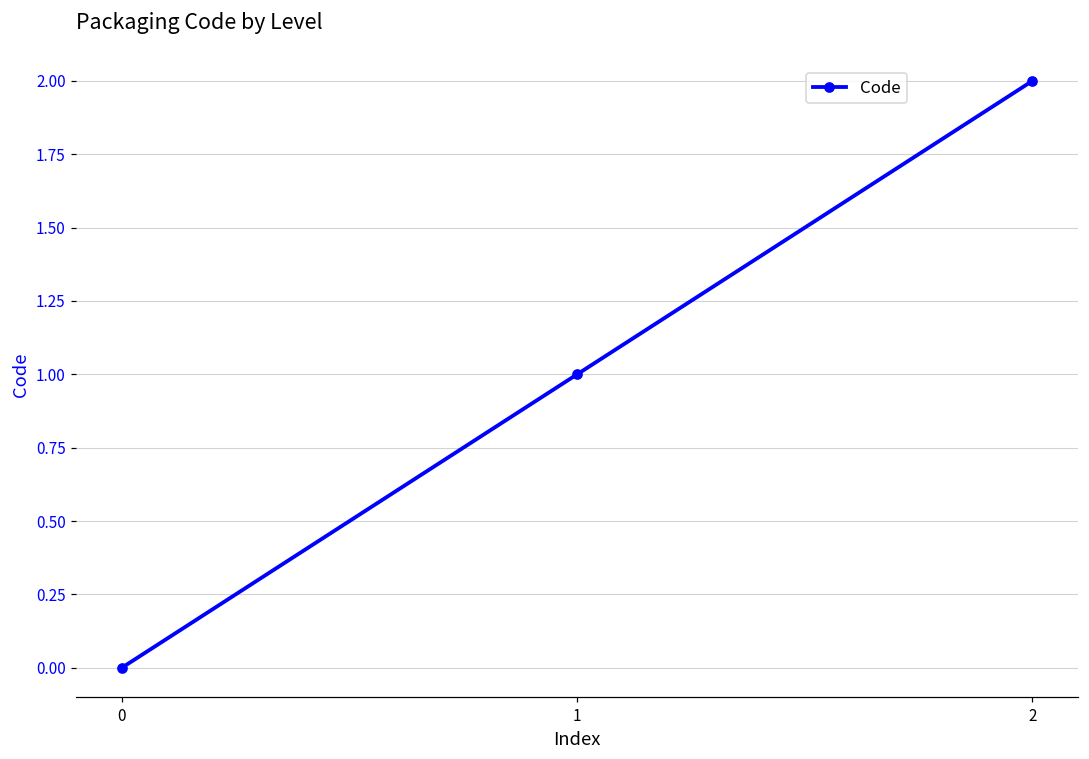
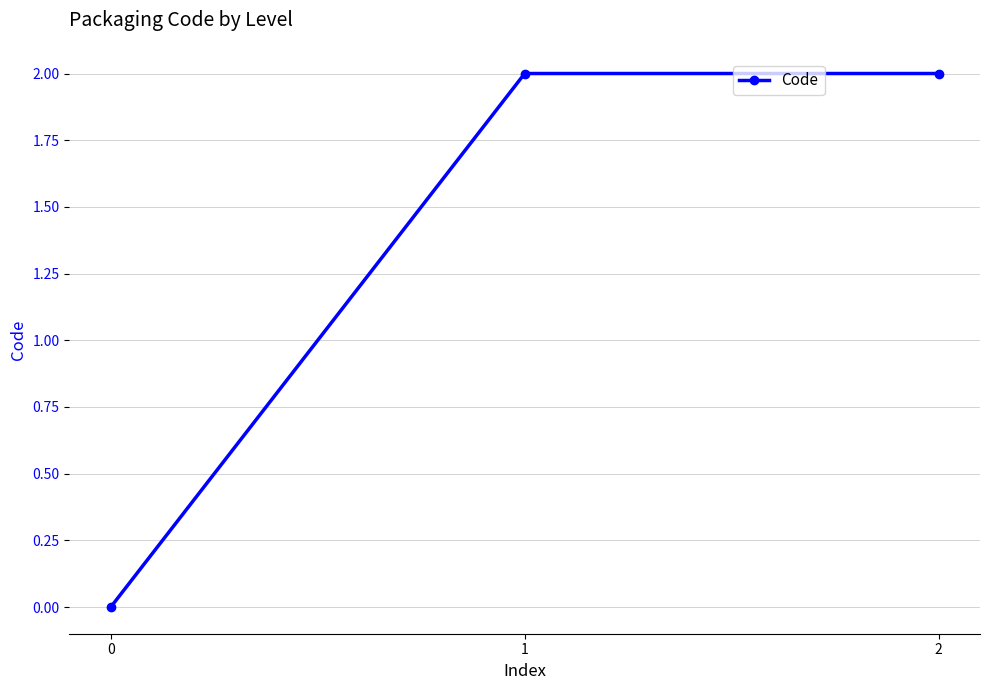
  {
    "0": 0,
-   "1": 1,
+   "1": 2,
    "2": 2
  }
